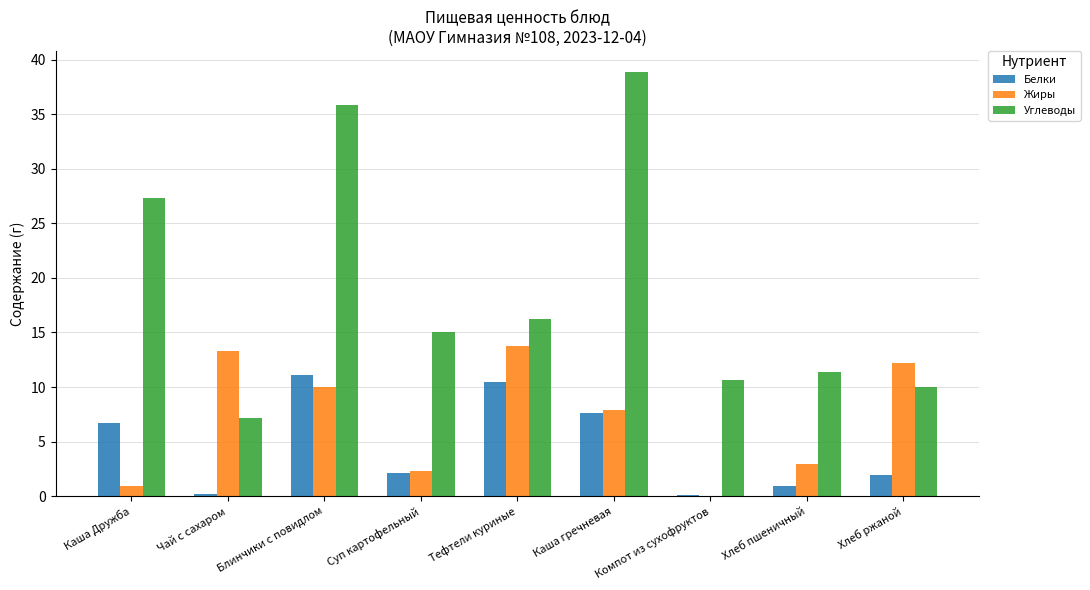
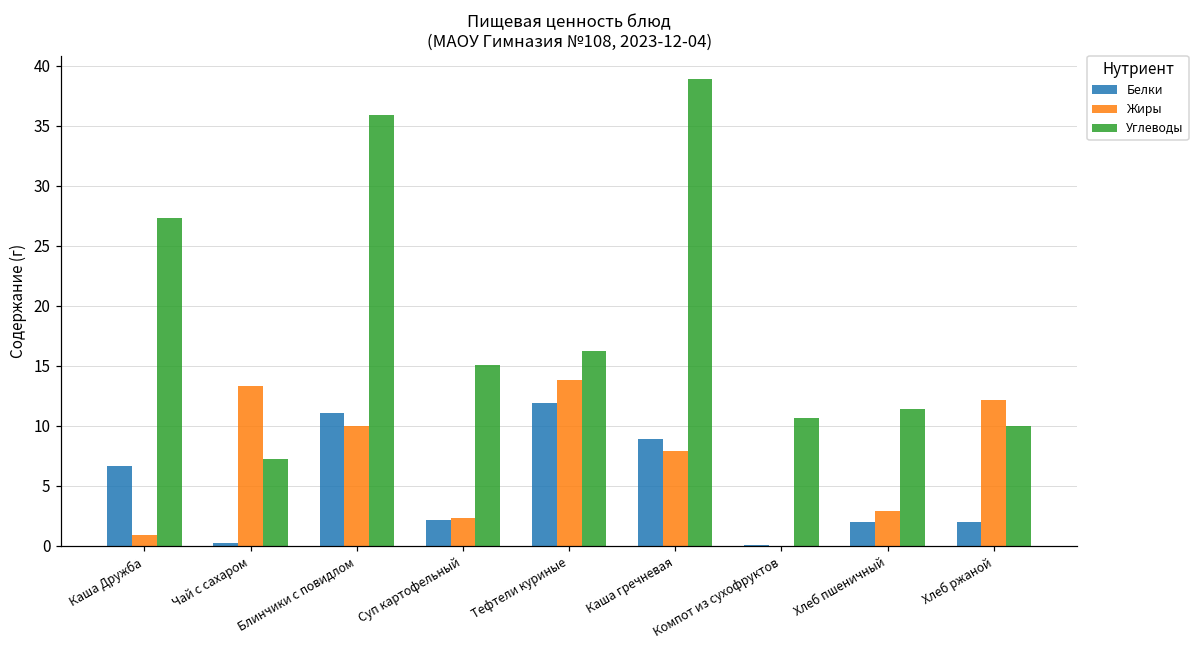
  {
    "Белки": {
      "Каша Дружба": 6.7,
      "Блинчики с повидлом": 11.1,
      "Суп картофельный": 2.2,
-     "Тефтели куриные": 10.5,
-     "Каша гречневая": 7.6,
-     "Хлеб пшеничный": 0.9,
+     "Тефтели куриные": 11.9,
+     "Каша гречневая": 8.9,
+     "Хлеб пшеничный": 2.0,
      "Хлеб ржаной": 2.0
    },
    "Жиры": {
      "Каша Дружба": 0.9,
      "Чай с сахаром": 13.3,
      "Блинчики с повидлом": 10.0,
      "Суп картофельный": 2.3,
      "Тефтели куриные": 13.8,
      "Каша гречневая": 7.9,
      "Компот из сухофруктов": 0.0,
      "Хлеб пшеничный": 2.9,
      "Хлеб ржаной": 12.2
    },
    "Углеводы": {
      "Каша Дружба": 27.3,
      "Чай с сахаром": 7.2,
      "Блинчики с повидлом": 35.8,
      "Суп картофельный": 15.1,
      "Тефтели куриные": 16.2,
      "Каша гречневая": 38.9,
      "Компот из сухофруктов": 10.6,
      "Хлеб пшеничный": 11.4,
      "Хлеб ржаной": 10.0
    }
  }
